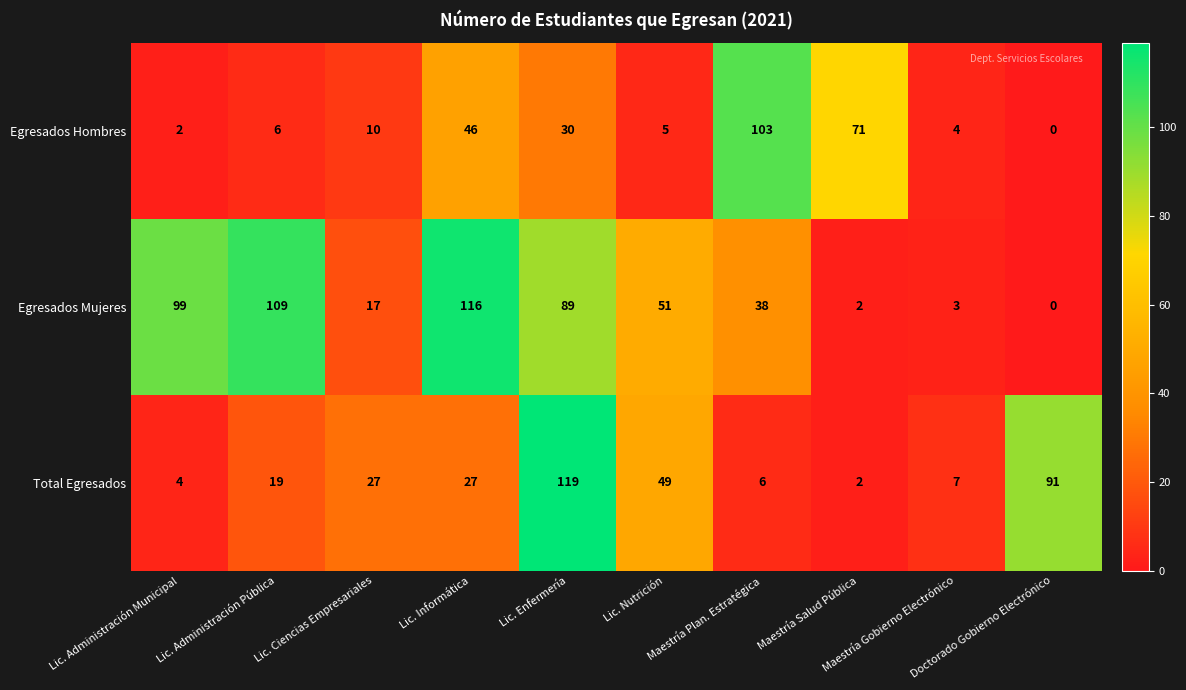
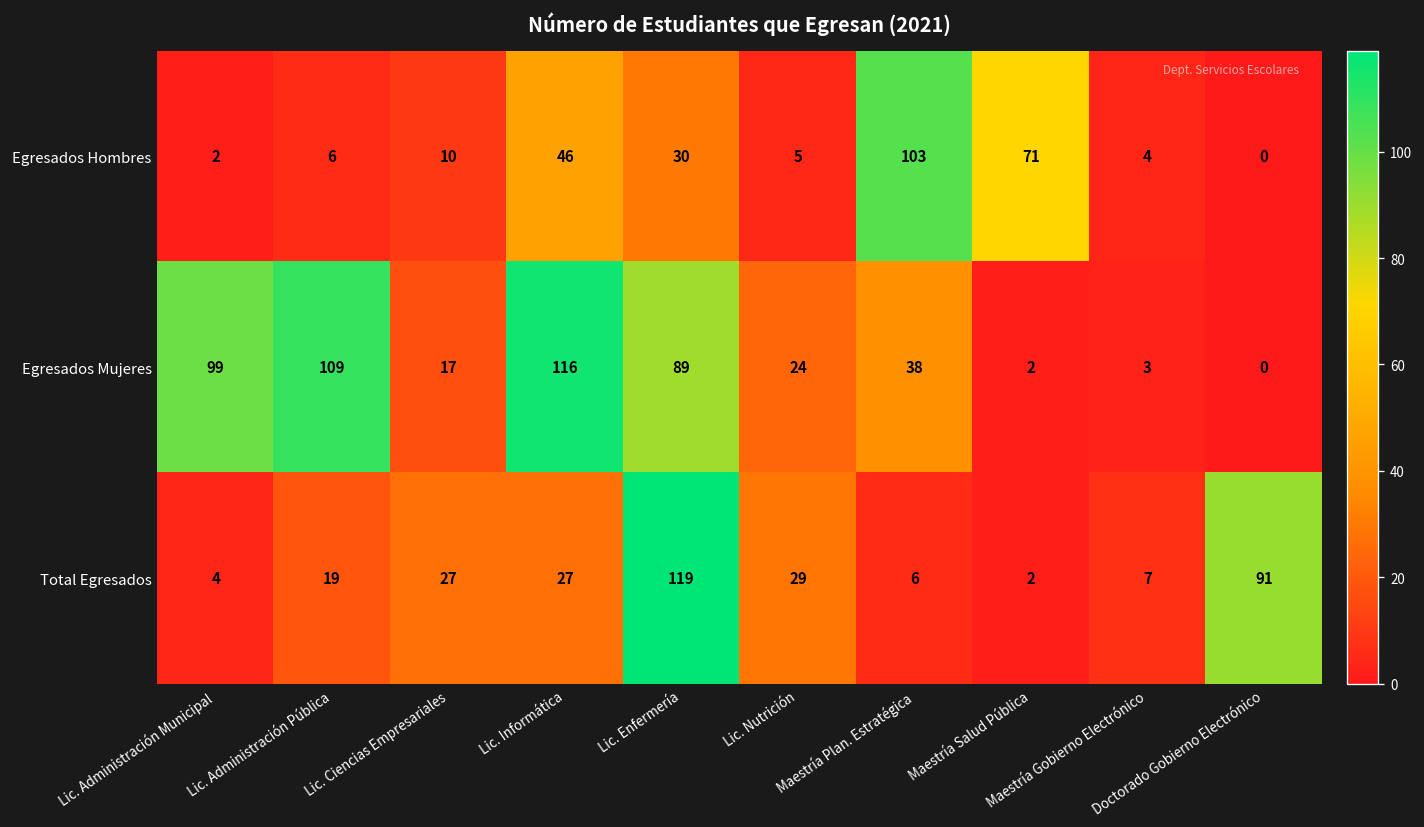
  {
    "Egresados Hombres": {
      "Lic. Administración Municipal": 2,
      "Lic. Administración Pública": 6,
      "Lic. Ciencias Empresariales": 10,
      "Lic. Informática": 46,
      "Lic. Enfermería": 30,
      "Lic. Nutrición": 5,
      "Maestría Plan. Estratégica": 103,
      "Maestría Salud Pública": 71,
      "Maestría Gobierno Electrónico": 4
    },
    "Egresados Mujeres": {
      "Lic. Administración Municipal": 99,
      "Lic. Administración Pública": 109,
      "Lic. Ciencias Empresariales": 17,
      "Lic. Informática": 116,
      "Lic. Enfermería": 89,
-     "Lic. Nutrición": 51,
+     "Lic. Nutrición": 24,
      "Maestría Plan. Estratégica": 38,
      "Maestría Salud Pública": 2,
      "Maestría Gobierno Electrónico": 3,
      "Doctorado Gobierno Electrónico": 0
    },
    "Total Egresados": {
      "Lic. Administración Municipal": 4,
      "Lic. Administración Pública": 19,
      "Lic. Ciencias Empresariales": 27,
      "Lic. Informática": 27,
      "Lic. Enfermería": 119,
-     "Lic. Nutrición": 49,
+     "Lic. Nutrición": 29,
      "Maestría Plan. Estratégica": 6,
      "Maestría Salud Pública": 2,
      "Maestría Gobierno Electrónico": 7,
      "Doctorado Gobierno Electrónico": 91
    }
  }
